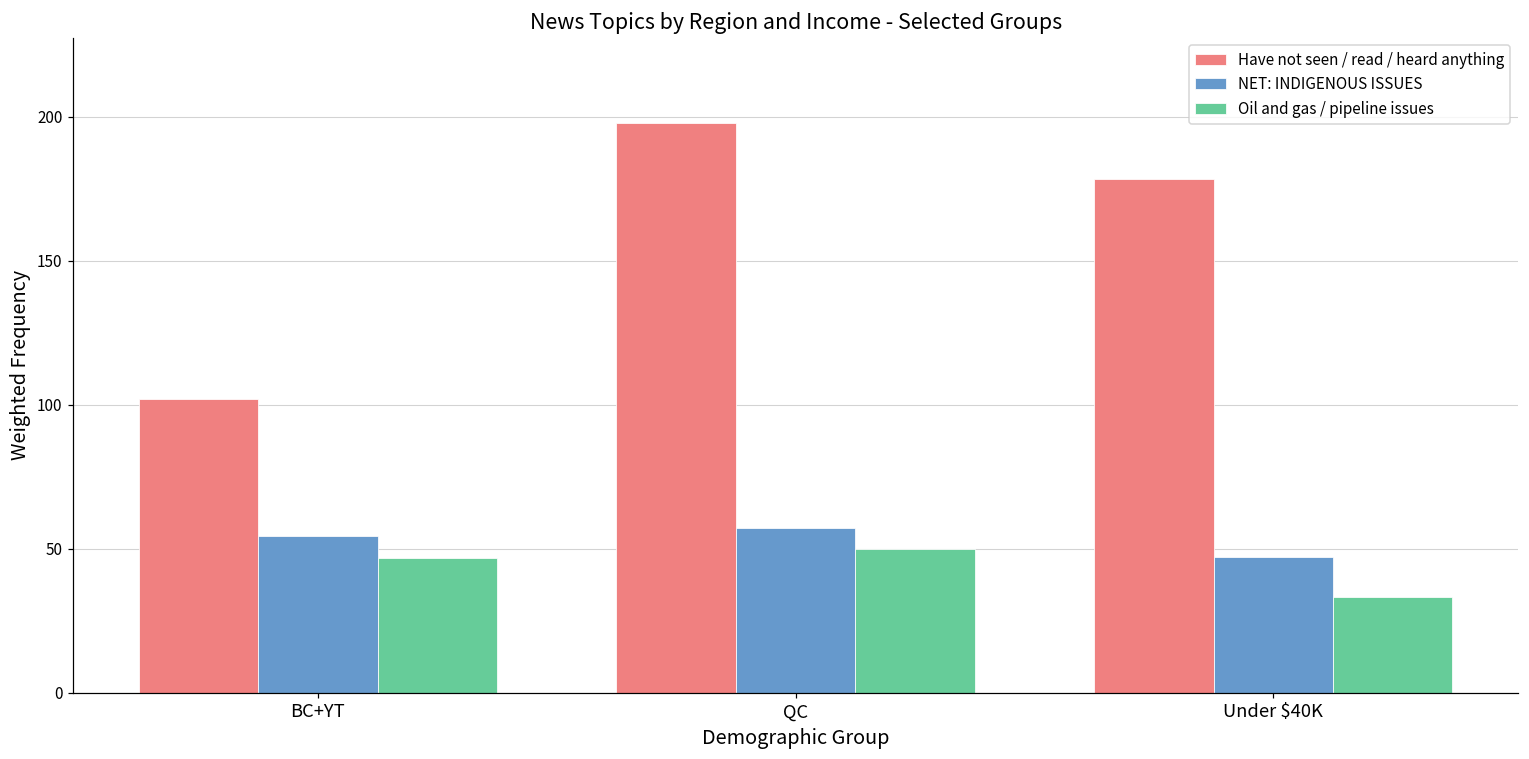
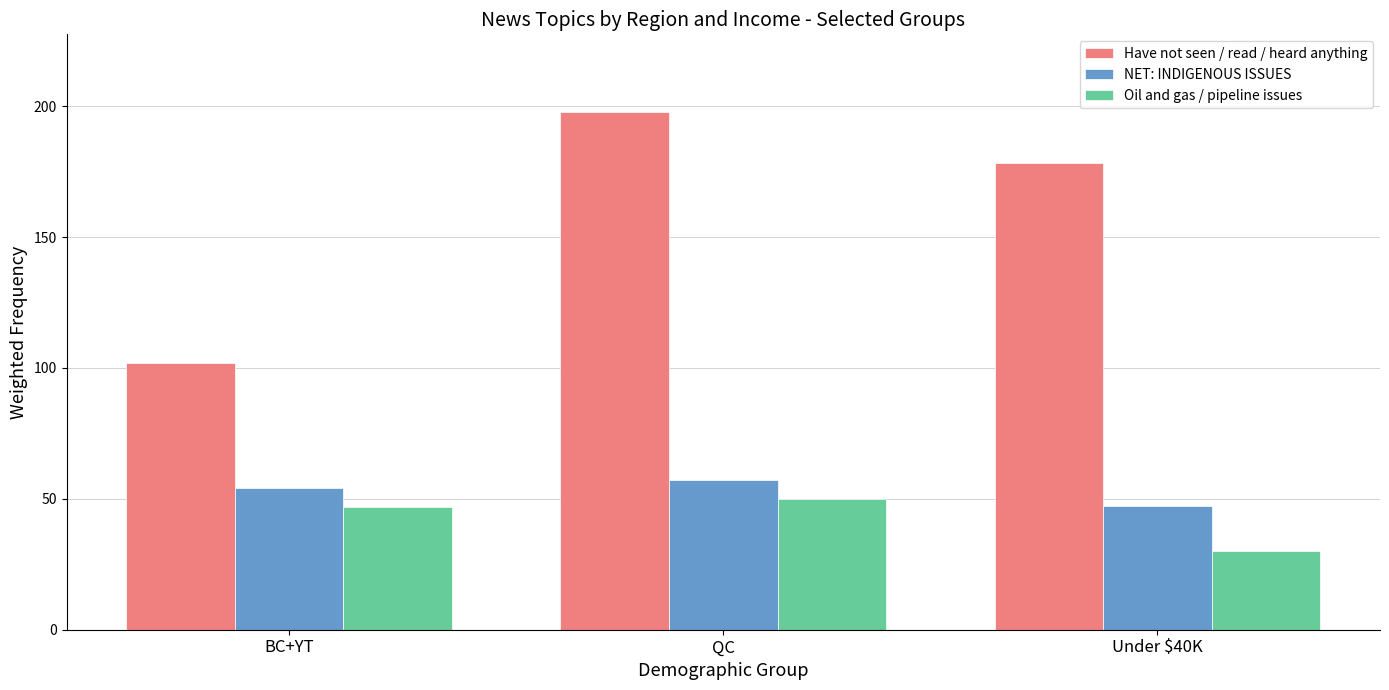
  {
    "Have not seen / read / heard anything": {
      "BC+YT": 102,
      "QC": 198,
      "Under $40K": 178
    },
    "NET: INDIGENOUS ISSUES": {
      "BC+YT": 54,
      "QC": 57,
      "Under $40K": 47
    },
    "Oil and gas / pipeline issues": {
      "BC+YT": 47,
      "QC": 50,
-     "Under $40K": 33
+     "Under $40K": 30
    }
  }
